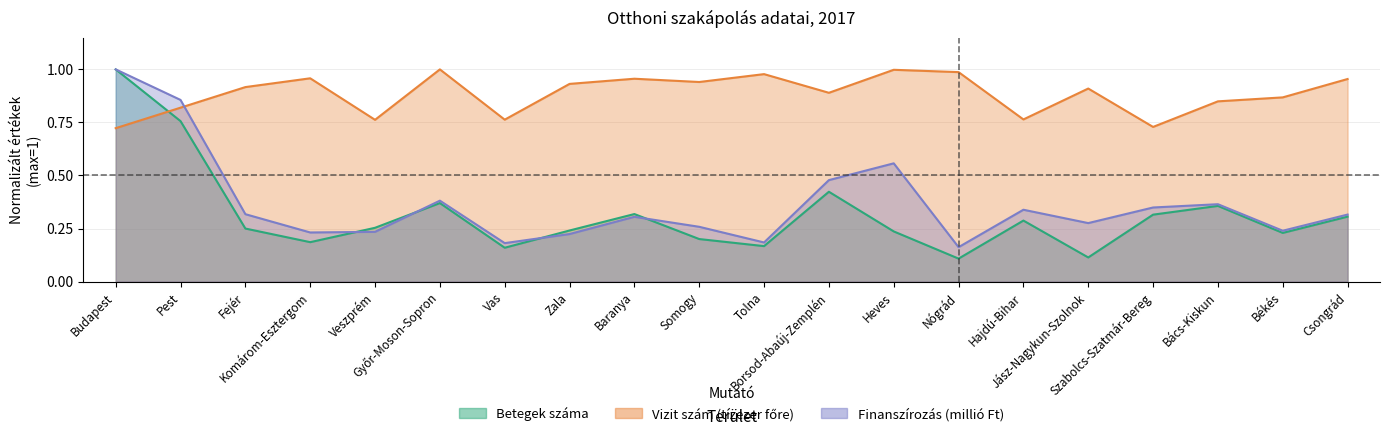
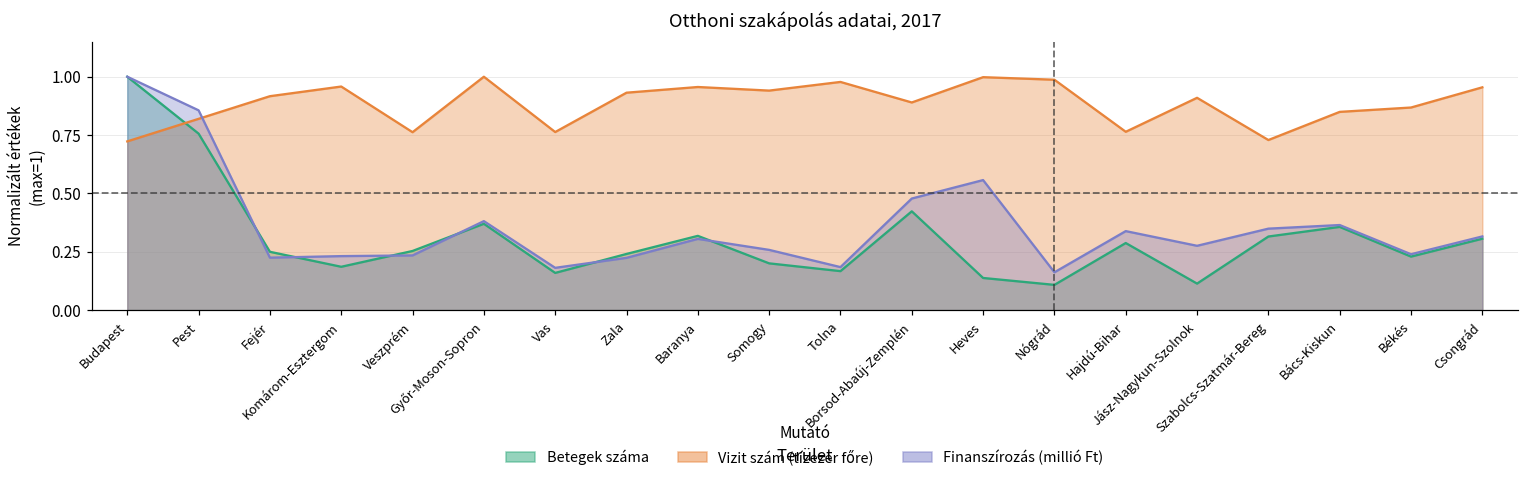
  {
    "Betegek száma": {
      "Pest": 0.76,
      "Fejér": 0.25,
      "Komárom-Esztergom": 0.19,
      "Veszprém": 0.25,
      "Vas": 0.16,
      "Zala": 0.24,
      "Baranya": 0.32,
      "Somogy": 0.20,
      "Tolna": 0.17,
      "Borsod-Abaúj-Zemplén": 0.42,
-     "Heves": 0.24,
+     "Heves": 0.14,
      "Nógrád": 0.11,
      "Hajdú-Bihar": 0.29,
      "Jász-Nagykun-Szolnok": 0.11,
      "Szabolcs-Szatmár-Bereg": 0.32
    },
    "Vizit szám (tízezer főre)": {
      "Budapest": 0.72,
      "Pest": 0.82,
      "Fejér": 0.92,
      "Komárom-Esztergom": 0.96,
      "Veszprém": 0.76,
      "Győr-Moson-Sopron": 1.00,
      "Vas": 0.76,
      "Zala": 0.93,
      "Baranya": 0.96,
      "Somogy": 0.94,
      "Tolna": 0.98,
      "Borsod-Abaúj-Zemplén": 0.89,
      "Heves": 1.00,
      "Nógrád": 0.99,
      "Hajdú-Bihar": 0.76,
      "Jász-Nagykun-Szolnok": 0.91,
      "Szabolcs-Szatmár-Bereg": 0.73,
      "Bács-Kiskun": 0.85,
      "Békés": 0.87,
      "Csongrád": 0.95
    },
    "Finanszírozás (millió Ft)": {
      "Pest": 0.86,
-     "Fejér": 0.32,
+     "Fejér": 0.22,
      "Komárom-Esztergom": 0.23,
      "Veszprém": 0.23,
      "Vas": 0.18,
      "Zala": 0.22,
      "Baranya": 0.31,
      "Somogy": 0.26,
      "Tolna": 0.18,
      "Borsod-Abaúj-Zemplén": 0.48,
      "Heves": 0.56,
      "Nógrád": 0.16,
      "Hajdú-Bihar": 0.34,
      "Jász-Nagykun-Szolnok": 0.28,
      "Szabolcs-Szatmár-Bereg": 0.35
    }
  }
